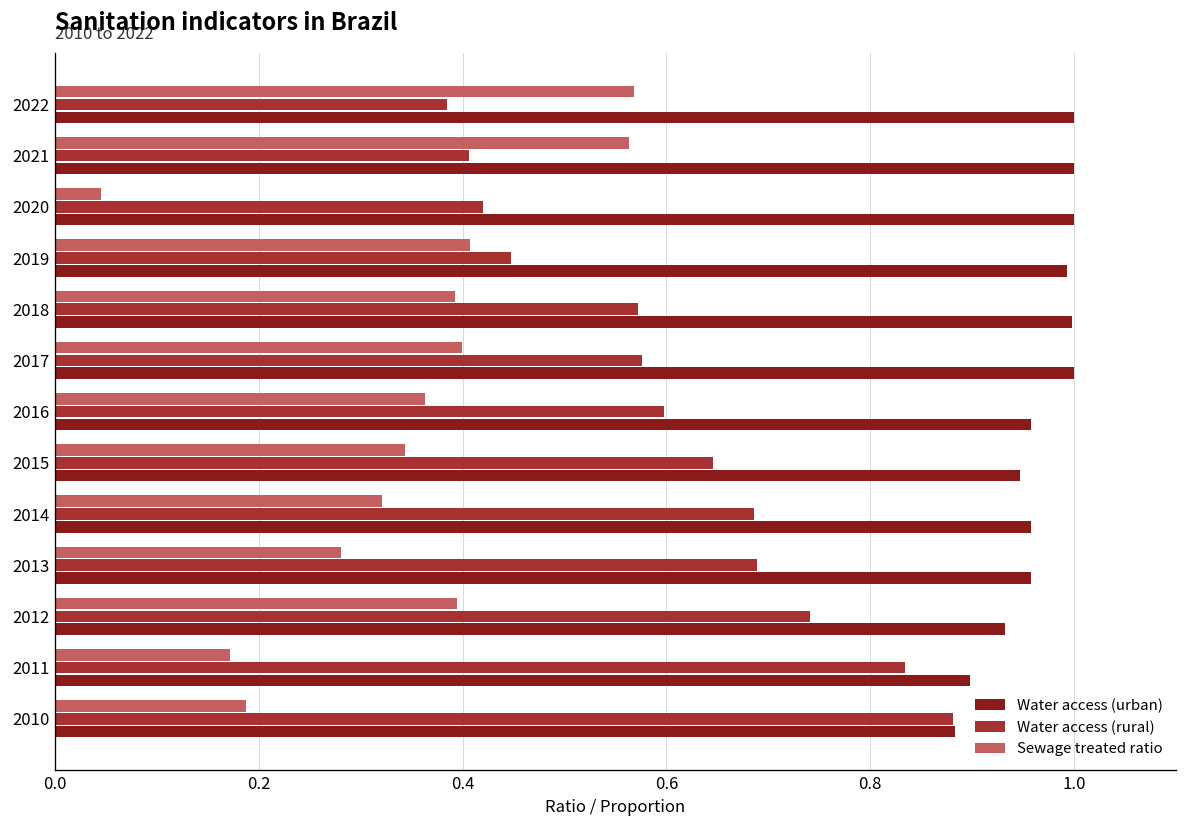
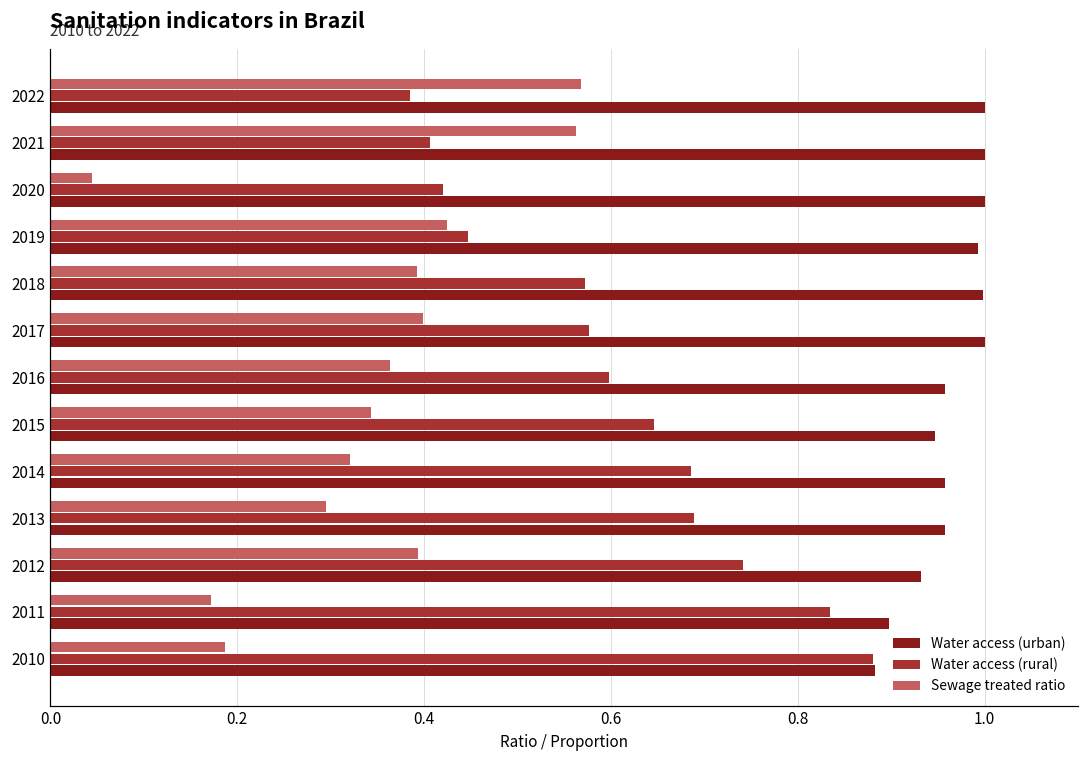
  {
    "Sewage treated ratio": {
      "2022": 0.57,
      "2021": 0.56,
      "2020": 0.05,
-     "2019": 0.41,
+     "2019": 0.42,
      "2018": 0.39,
      "2017": 0.40,
      "2016": 0.36,
      "2015": 0.34,
      "2014": 0.32,
-     "2013": 0.28,
+     "2013": 0.30,
      "2012": 0.39,
      "2011": 0.17,
      "2010": 0.19
    }
  }
